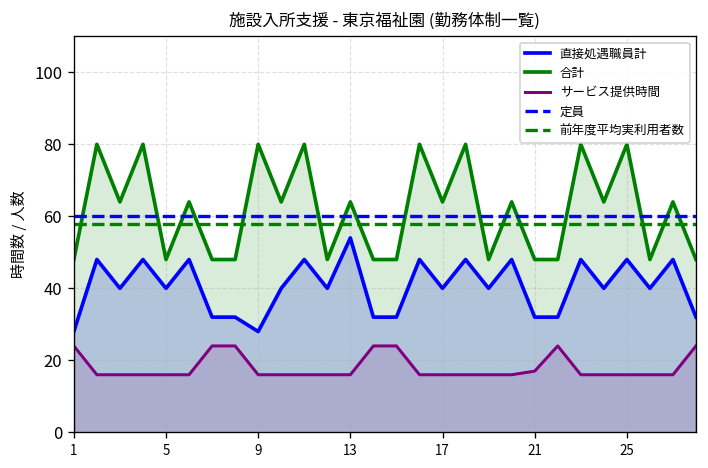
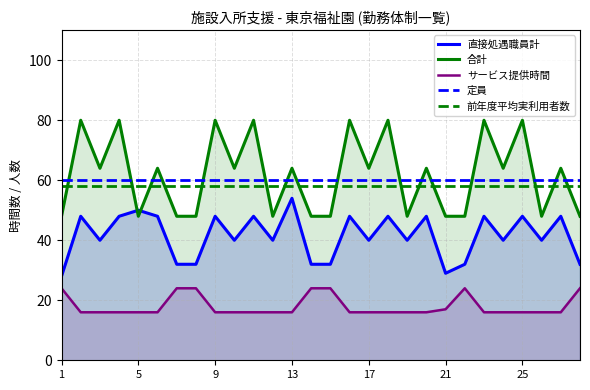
  {
    "直接処遇職員計": {
      "1": 28,
-     "5": 40,
-     "9": 28,
+     "5": 50,
+     "9": 48,
      "13": 54,
      "17": 40,
-     "21": 32,
+     "21": 29,
      "25": 48
    },
    "合計": {
      "1": 48,
      "5": 48,
      "9": 80,
      "13": 64,
      "17": 64,
      "21": 48,
      "25": 80
    },
    "サービス提供時間": {
      "1": 24,
      "5": 16,
      "9": 16,
      "13": 16,
      "17": 16,
      "21": 17,
      "25": 16
    }
  }
